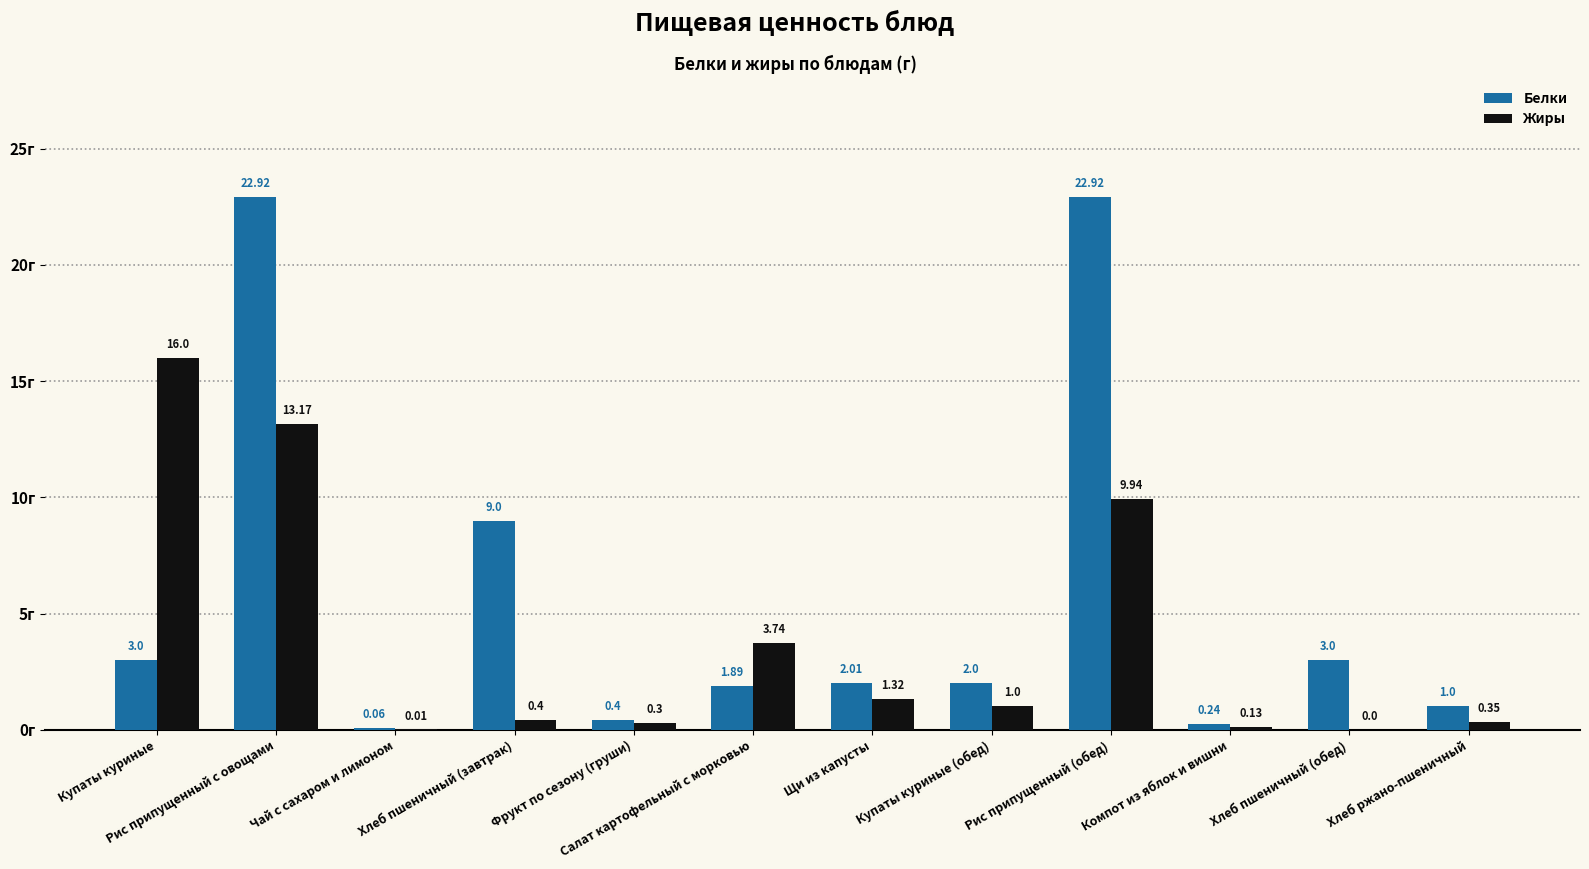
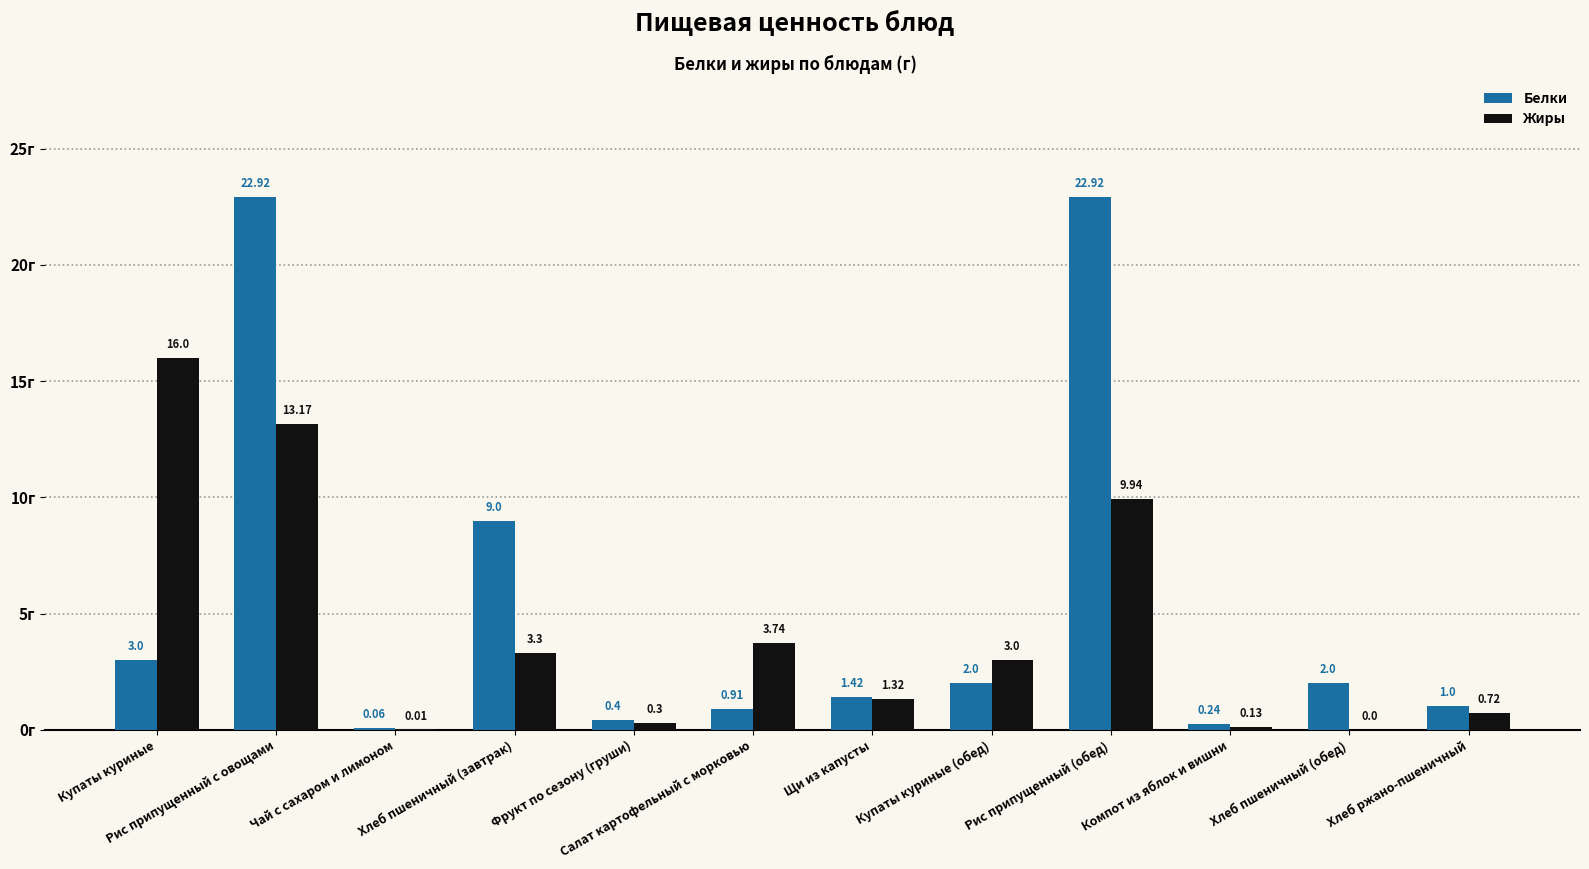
  {
    "Белки": {
      "Купаты куриные": 3.0,
      "Рис припущенный с овощами": 22.92,
      "Чай с сахаром и лимоном": 0.06,
      "Хлеб пшеничный (завтрак)": 9.0,
      "Фрукт по сезону (груши)": 0.4,
-     "Салат картофельный с морковью": 1.89,
-     "Щи из капусты": 2.01,
+     "Салат картофельный с морковью": 0.91,
+     "Щи из капусты": 1.42,
      "Купаты куриные (обед)": 2.0,
      "Рис припущенный (обед)": 22.92,
      "Компот из яблок и вишни": 0.24,
-     "Хлеб пшеничный (обед)": 3.0,
+     "Хлеб пшеничный (обед)": 2.0,
      "Хлеб ржано-пшеничный": 1.0
    },
    "Жиры": {
      "Купаты куриные": 16.0,
      "Рис припущенный с овощами": 13.17,
      "Чай с сахаром и лимоном": 0.01,
-     "Хлеб пшеничный (завтрак)": 0.4,
+     "Хлеб пшеничный (завтрак)": 3.3,
      "Фрукт по сезону (груши)": 0.3,
      "Салат картофельный с морковью": 3.74,
      "Щи из капусты": 1.32,
-     "Купаты куриные (обед)": 1.0,
+     "Купаты куриные (обед)": 3.0,
      "Рис припущенный (обед)": 9.94,
      "Компот из яблок и вишни": 0.13,
      "Хлеб пшеничный (обед)": 0.0,
-     "Хлеб ржано-пшеничный": 0.35
+     "Хлеб ржано-пшеничный": 0.72
    }
  }
